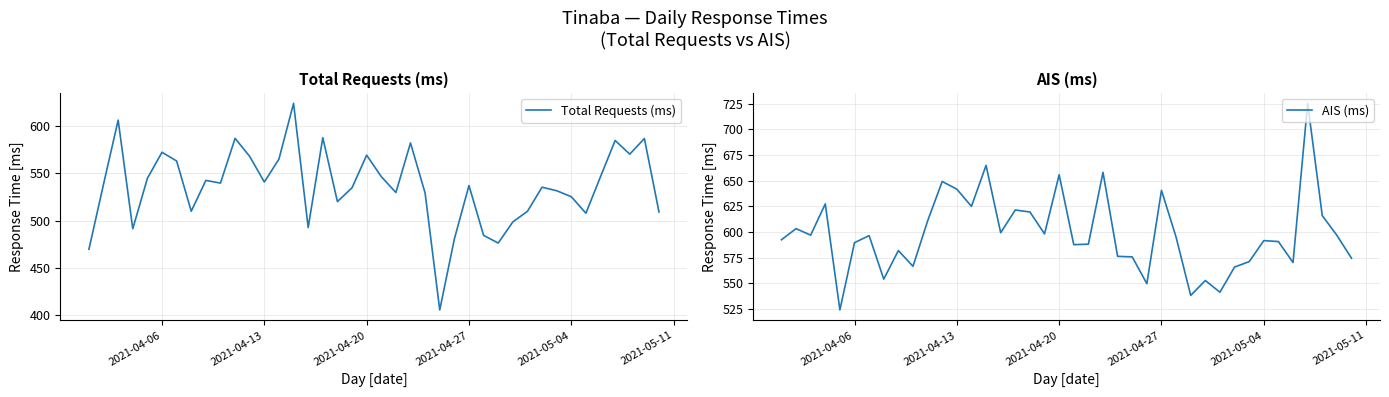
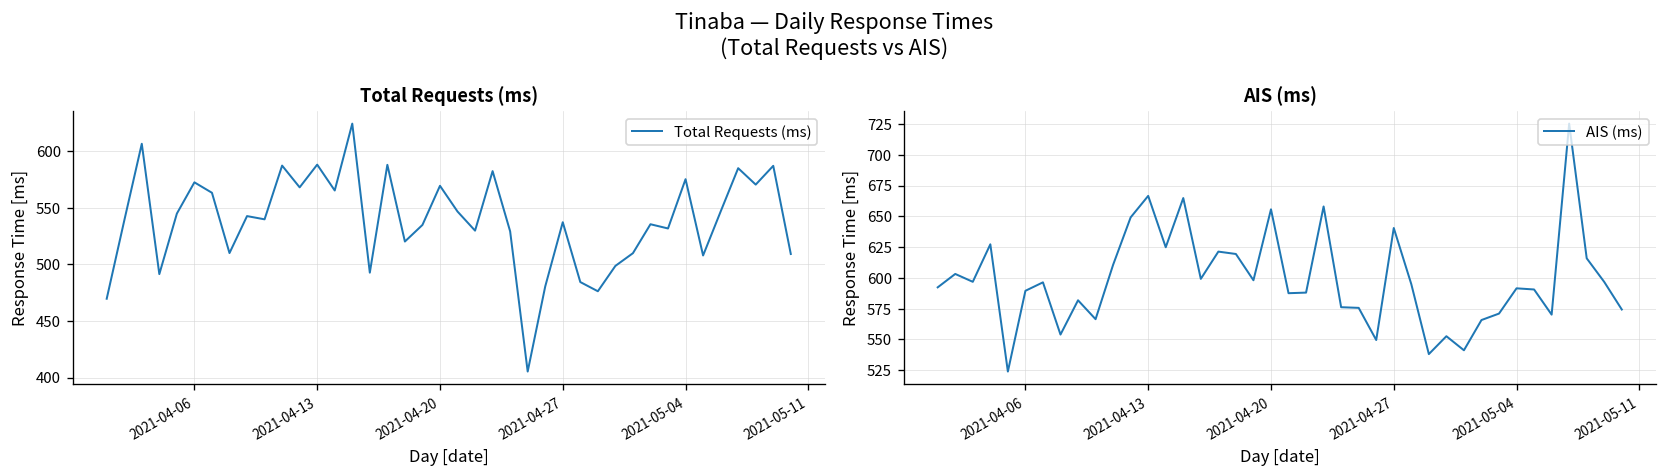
  {
    "Total Requests (ms)": {
      "2021-04-06": 570,
-     "2021-04-13": 540,
+     "2021-04-13": 590,
      "2021-04-20": 570,
      "2021-04-27": 540,
-     "2021-05-04": 530
+     "2021-05-04": 580
    },
    "AIS (ms)": {
      "2021-04-06": 589,
-     "2021-04-13": 642,
+     "2021-04-13": 667,
      "2021-04-20": 656,
      "2021-04-27": 641,
      "2021-05-04": 591
    }
  }
